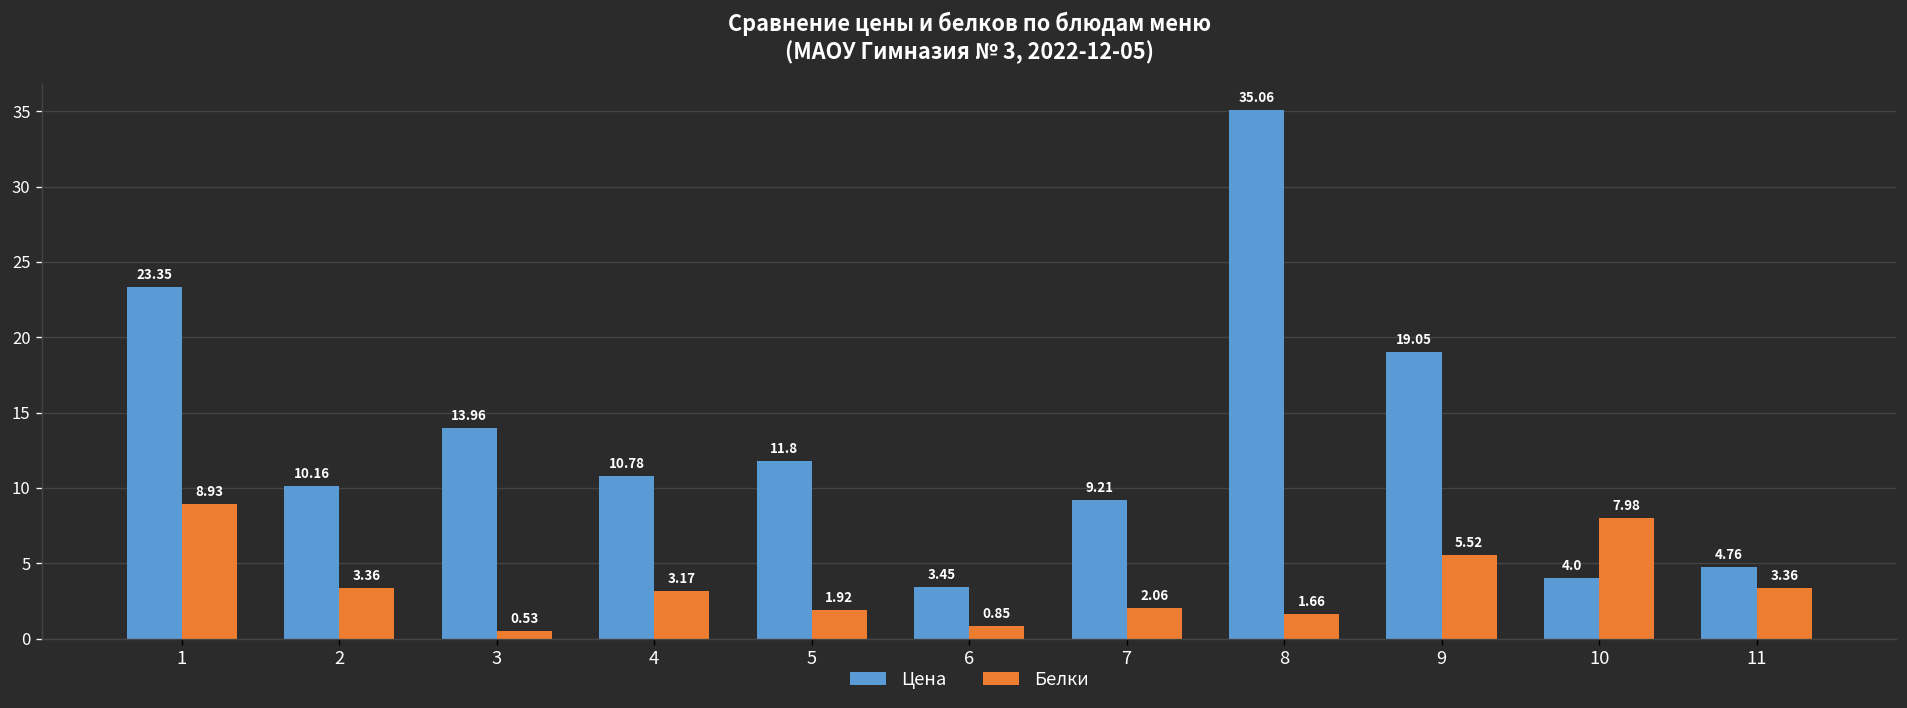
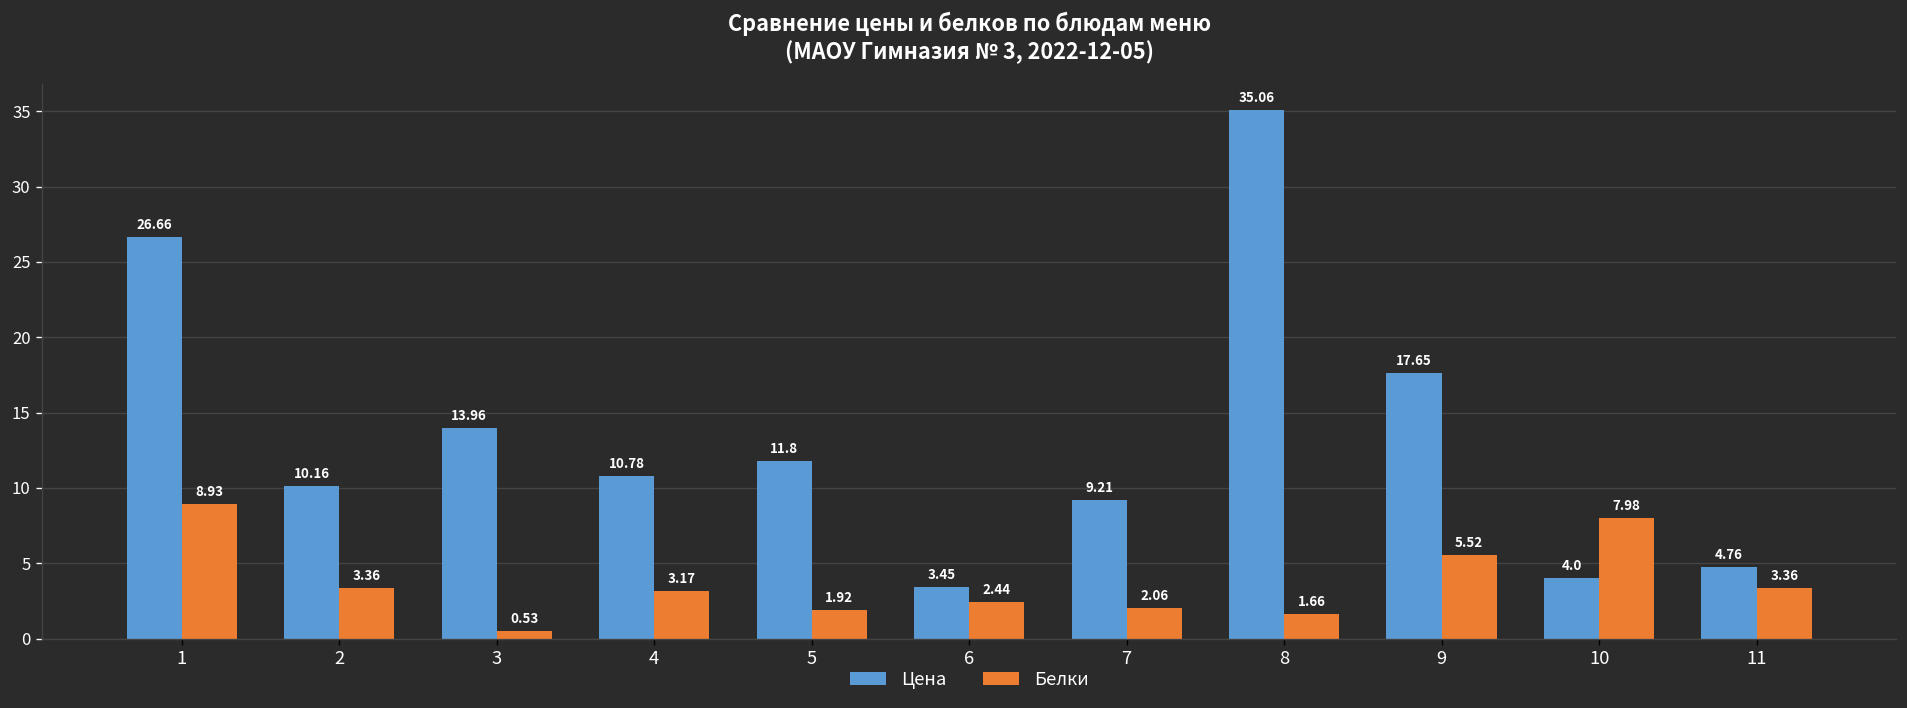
  {
    "Цена": {
-     "1": 23.35,
+     "1": 26.66,
      "2": 10.16,
      "3": 13.96,
      "4": 10.78,
      "5": 11.8,
      "6": 3.45,
      "7": 9.21,
      "8": 35.06,
-     "9": 19.05,
+     "9": 17.65,
      "10": 4.0,
      "11": 4.76
    },
    "Белки": {
      "1": 8.93,
      "2": 3.36,
      "3": 0.53,
      "4": 3.17,
      "5": 1.92,
-     "6": 0.85,
+     "6": 2.44,
      "7": 2.06,
      "8": 1.66,
      "9": 5.52,
      "10": 7.98,
      "11": 3.36
    }
  }
